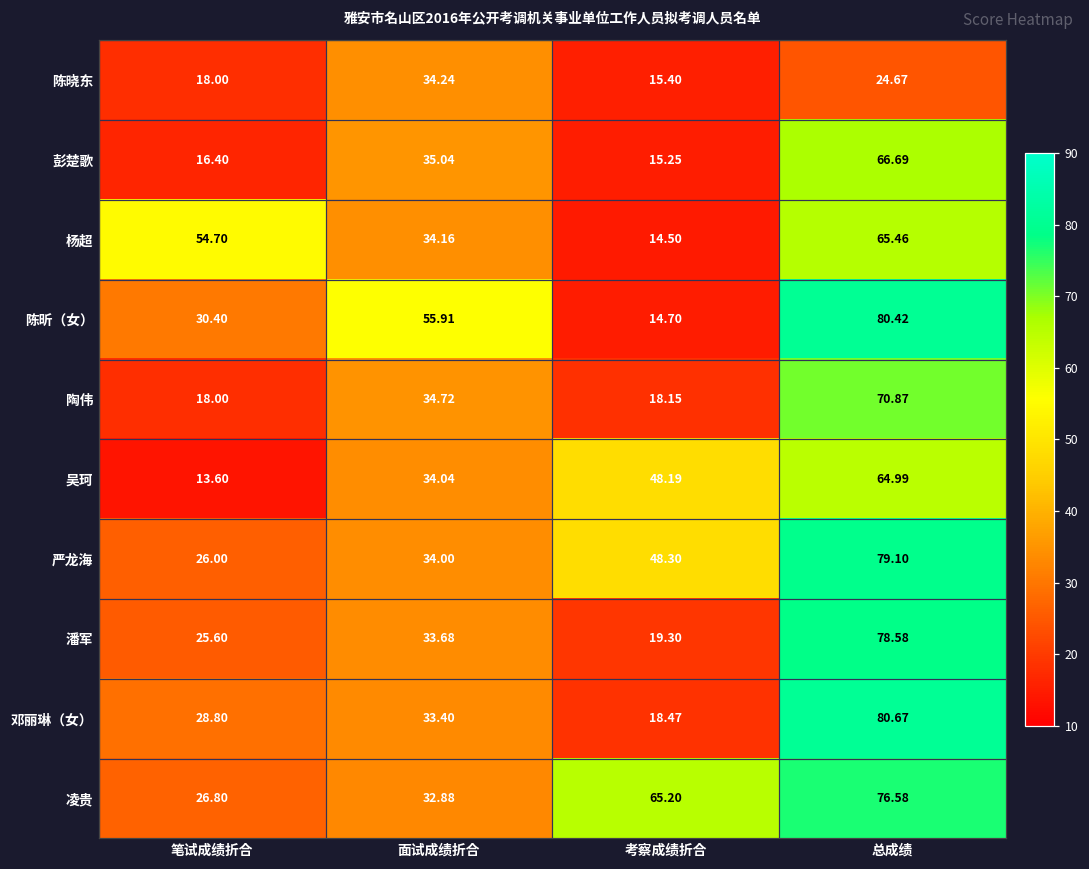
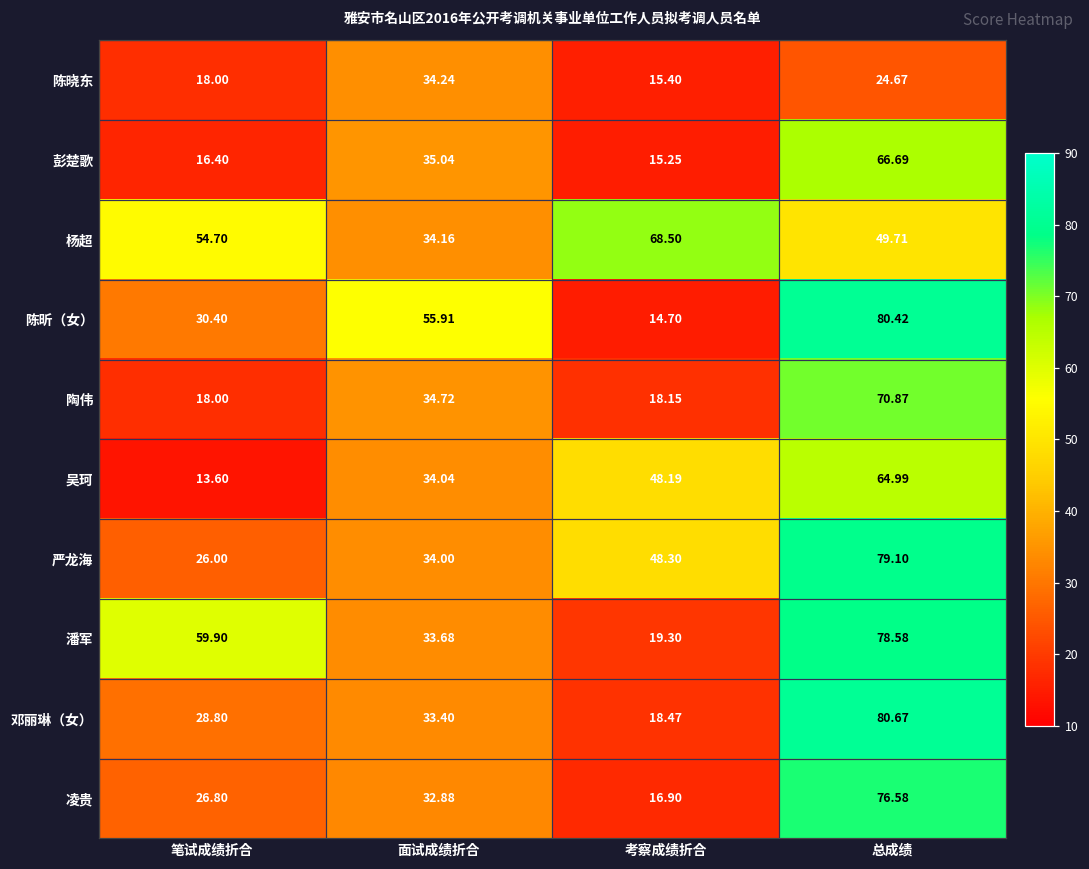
  {
    "陈晓东": {
      "笔试成绩折合": 18.00,
      "面试成绩折合": 34.24,
      "考察成绩折合": 15.40,
      "总成绩": 24.67
    },
    "彭楚歌": {
      "笔试成绩折合": 16.40,
      "面试成绩折合": 35.04,
      "考察成绩折合": 15.25,
      "总成绩": 66.69
    },
    "杨超": {
      "笔试成绩折合": 54.70,
      "面试成绩折合": 34.16,
-     "考察成绩折合": 14.50,
-     "总成绩": 65.46
+     "考察成绩折合": 68.50,
+     "总成绩": 49.71
    },
    "陈昕（女）": {
      "笔试成绩折合": 30.40,
      "面试成绩折合": 55.91,
      "考察成绩折合": 14.70,
      "总成绩": 80.42
    },
    "陶伟": {
      "笔试成绩折合": 18.00,
      "面试成绩折合": 34.72,
      "考察成绩折合": 18.15,
      "总成绩": 70.87
    },
    "吴珂": {
      "笔试成绩折合": 13.60,
      "面试成绩折合": 34.04,
      "考察成绩折合": 48.19,
      "总成绩": 64.99
    },
    "严龙海": {
      "笔试成绩折合": 26.00,
      "面试成绩折合": 34.00,
      "考察成绩折合": 48.30,
      "总成绩": 79.10
    },
    "潘军": {
-     "笔试成绩折合": 25.60,
+     "笔试成绩折合": 59.90,
      "面试成绩折合": 33.68,
      "考察成绩折合": 19.30,
      "总成绩": 78.58
    },
    "邓丽琳（女）": {
      "笔试成绩折合": 28.80,
      "面试成绩折合": 33.40,
      "考察成绩折合": 18.47,
      "总成绩": 80.67
    },
    "凌贵": {
      "笔试成绩折合": 26.80,
      "面试成绩折合": 32.88,
-     "考察成绩折合": 65.20,
+     "考察成绩折合": 16.90,
      "总成绩": 76.58
    }
  }
